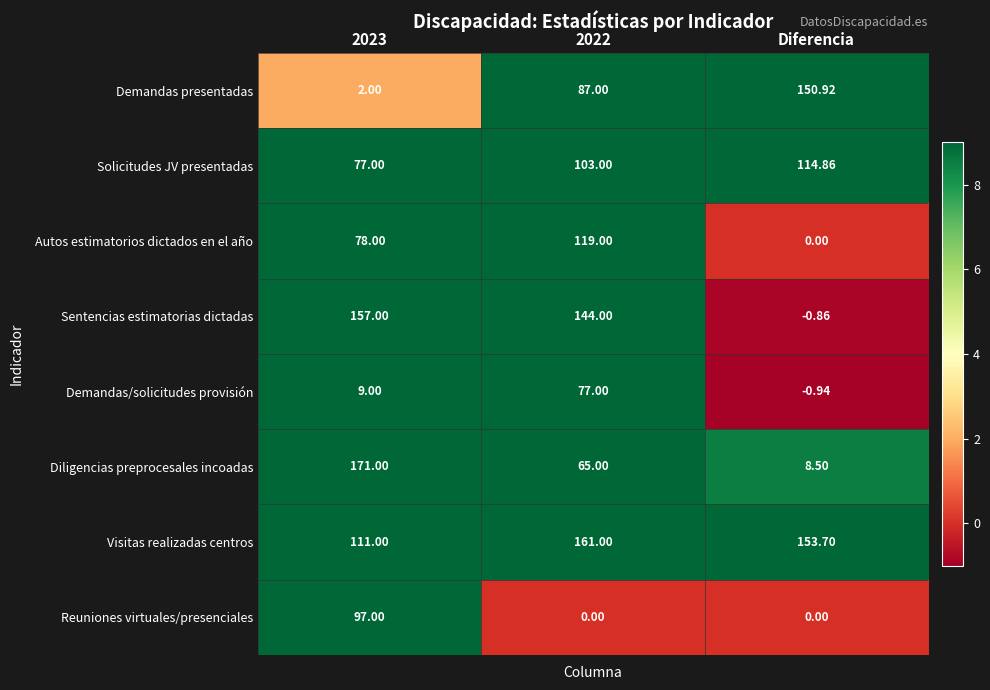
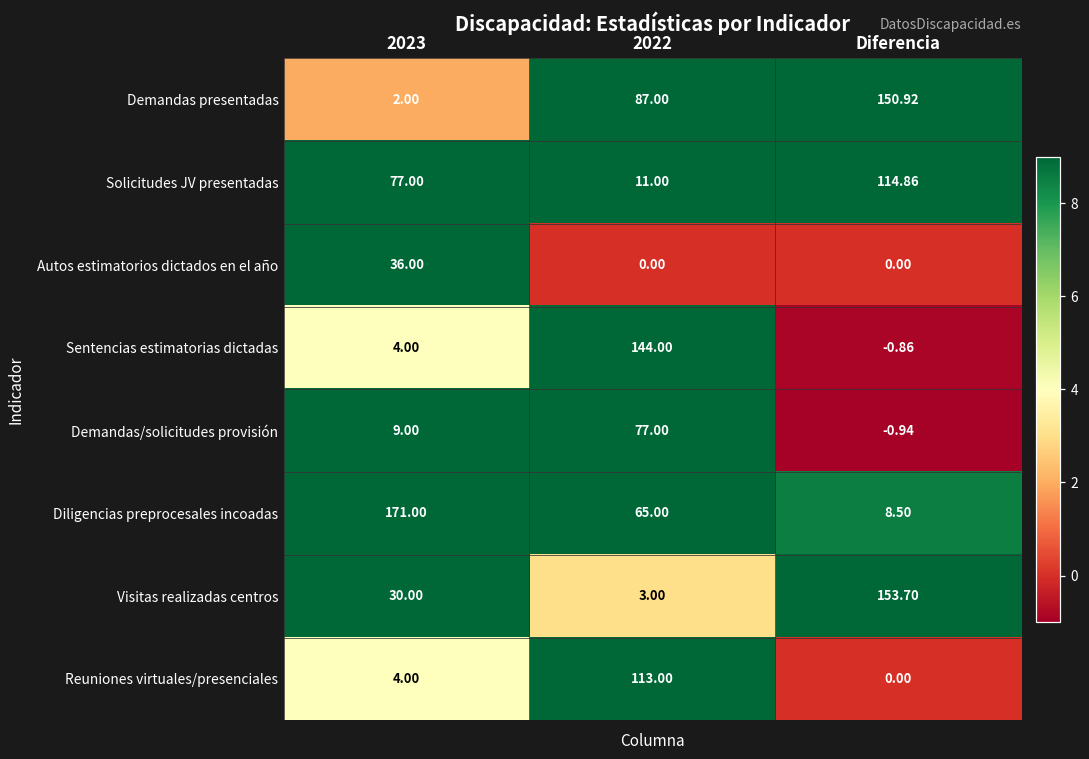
  {
    "Demandas presentadas": {
      "2023": 2.00,
      "2022": 87.00,
      "Diferencia": 150.92
    },
    "Solicitudes JV presentadas": {
      "2023": 77.00,
-     "2022": 103.00,
+     "2022": 11.00,
      "Diferencia": 114.86
    },
    "Autos estimatorios dictados en el año": {
-     "2023": 78.00,
-     "2022": 119.00,
+     "2023": 36.00,
+     "2022": 0.00,
      "Diferencia": 0.00
    },
    "Sentencias estimatorias dictadas": {
-     "2023": 157.00,
+     "2023": 4.00,
      "2022": 144.00,
      "Diferencia": -0.86
    },
    "Demandas/solicitudes provisión": {
      "2023": 9.00,
      "2022": 77.00,
      "Diferencia": -0.94
    },
    "Diligencias preprocesales incoadas": {
      "2023": 171.00,
      "2022": 65.00,
      "Diferencia": 8.50
    },
    "Visitas realizadas centros": {
-     "2023": 111.00,
-     "2022": 161.00,
+     "2023": 30.00,
+     "2022": 3.00,
      "Diferencia": 153.70
    },
    "Reuniones virtuales/presenciales": {
-     "2023": 97.00,
-     "2022": 0.00,
+     "2023": 4.00,
+     "2022": 113.00,
      "Diferencia": 0.00
    }
  }
